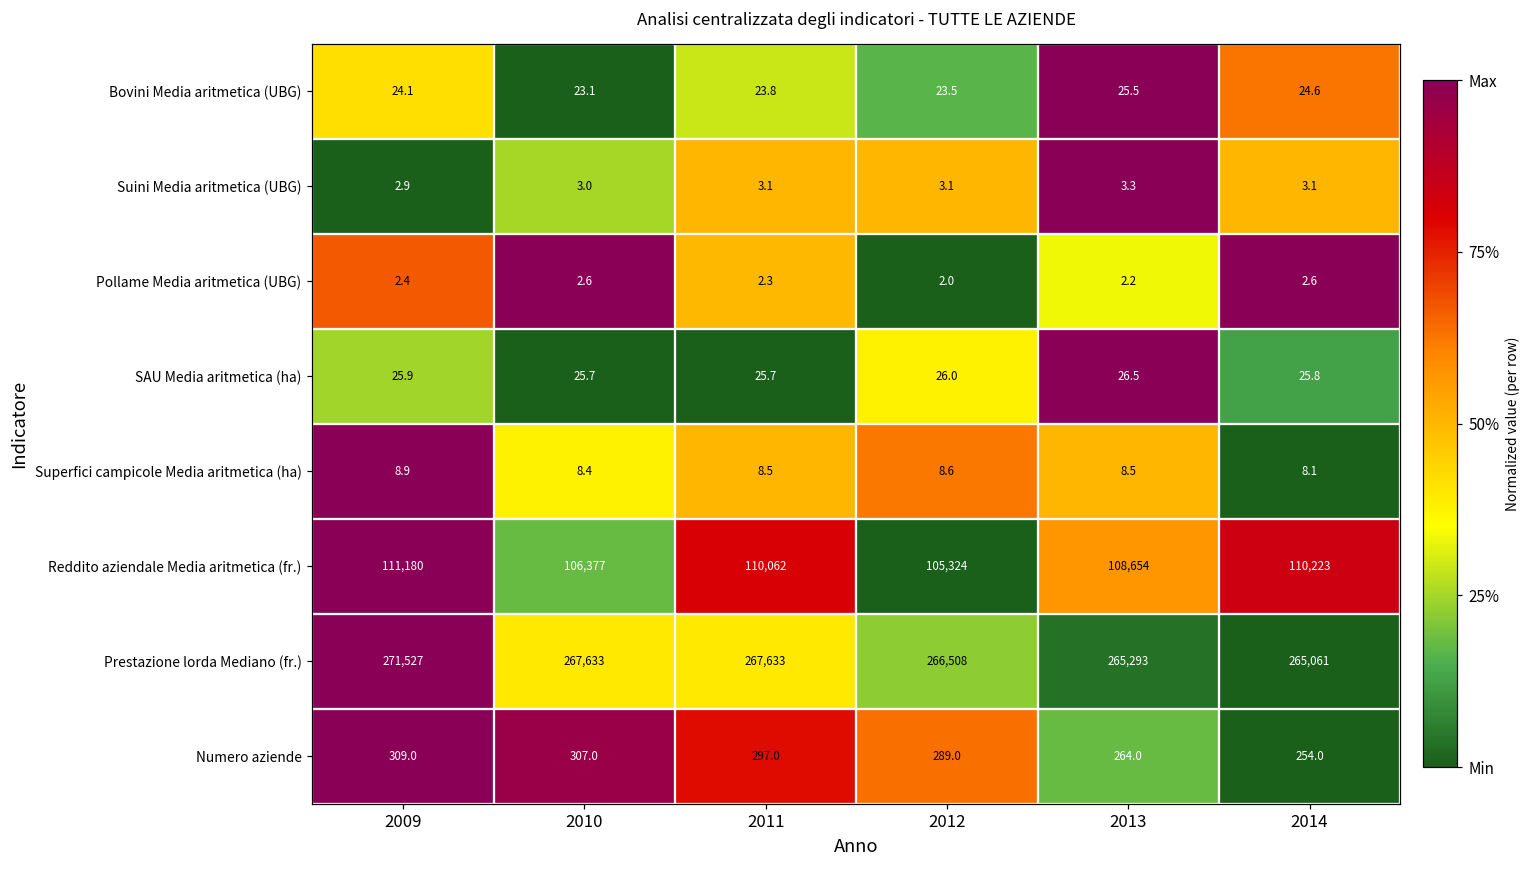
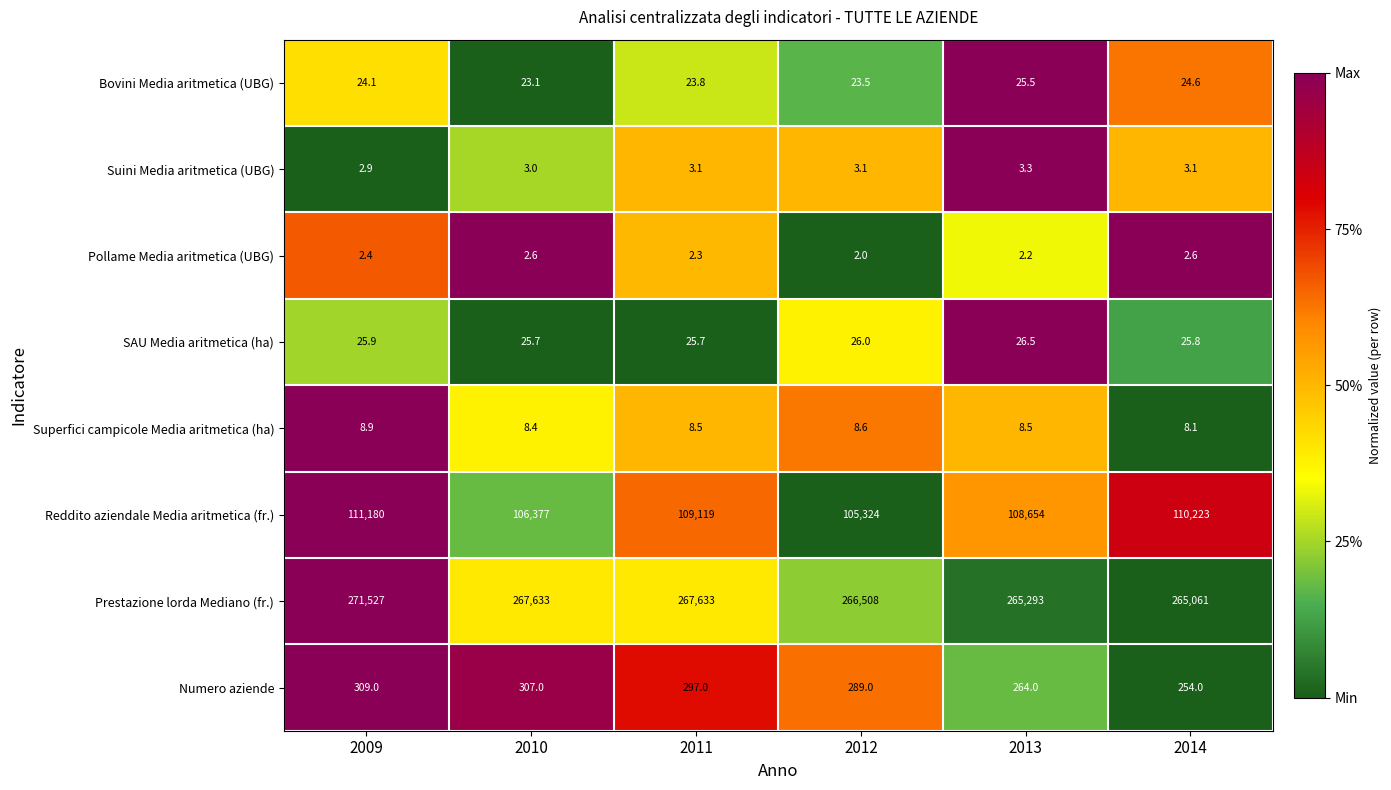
  {
    "Bovini Media aritmetica (UBG)": {
      "2009": "24.1",
      "2010": "23.1",
      "2011": "23.8",
      "2012": "23.5",
      "2013": "25.5",
      "2014": "24.6"
    },
    "Suini Media aritmetica (UBG)": {
      "2009": "2.9",
      "2010": "3.0",
      "2011": "3.1",
      "2012": "3.1",
      "2013": "3.3",
      "2014": "3.1"
    },
    "Pollame Media aritmetica (UBG)": {
      "2009": "2.4",
      "2010": "2.6",
      "2011": "2.3",
      "2012": "2.0",
      "2013": "2.2",
      "2014": "2.6"
    },
    "SAU Media aritmetica (ha)": {
      "2009": "25.9",
      "2010": "25.7",
      "2011": "25.7",
      "2012": "26.0",
      "2013": "26.5",
      "2014": "25.8"
    },
    "Superfici campicole Media aritmetica (ha)": {
      "2009": "8.9",
      "2010": "8.4",
      "2011": "8.5",
      "2012": "8.6",
      "2013": "8.5",
      "2014": "8.1"
    },
    "Reddito aziendale Media aritmetica (fr.)": {
      "2009": "111,180",
      "2010": "106,377",
-     "2011": "110,062",
+     "2011": "109,119",
      "2012": "105,324",
      "2013": "108,654",
      "2014": "110,223"
    },
    "Prestazione lorda Mediano (fr.)": {
      "2009": "271,527",
      "2010": "267,633",
      "2011": "267,633",
      "2012": "266,508",
      "2013": "265,293",
      "2014": "265,061"
    },
    "Numero aziende": {
      "2009": "309.0",
      "2010": "307.0",
      "2011": "297.0",
      "2012": "289.0",
      "2013": "264.0",
      "2014": "254.0"
    }
  }
